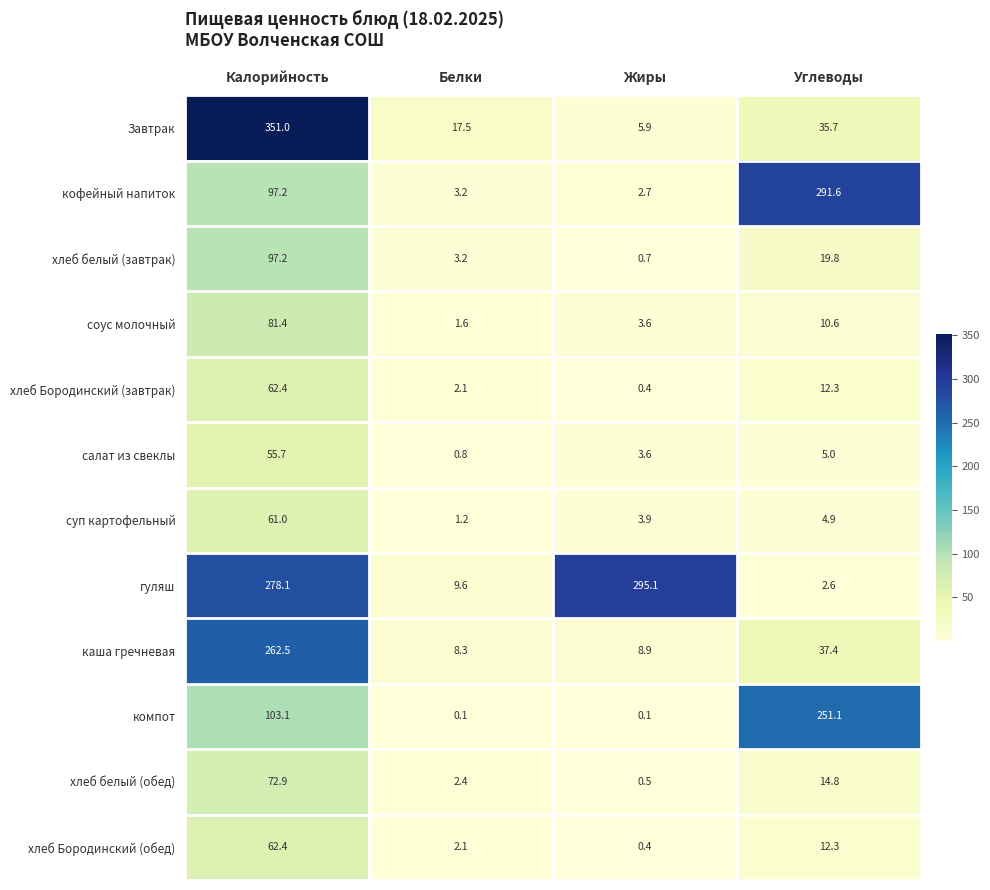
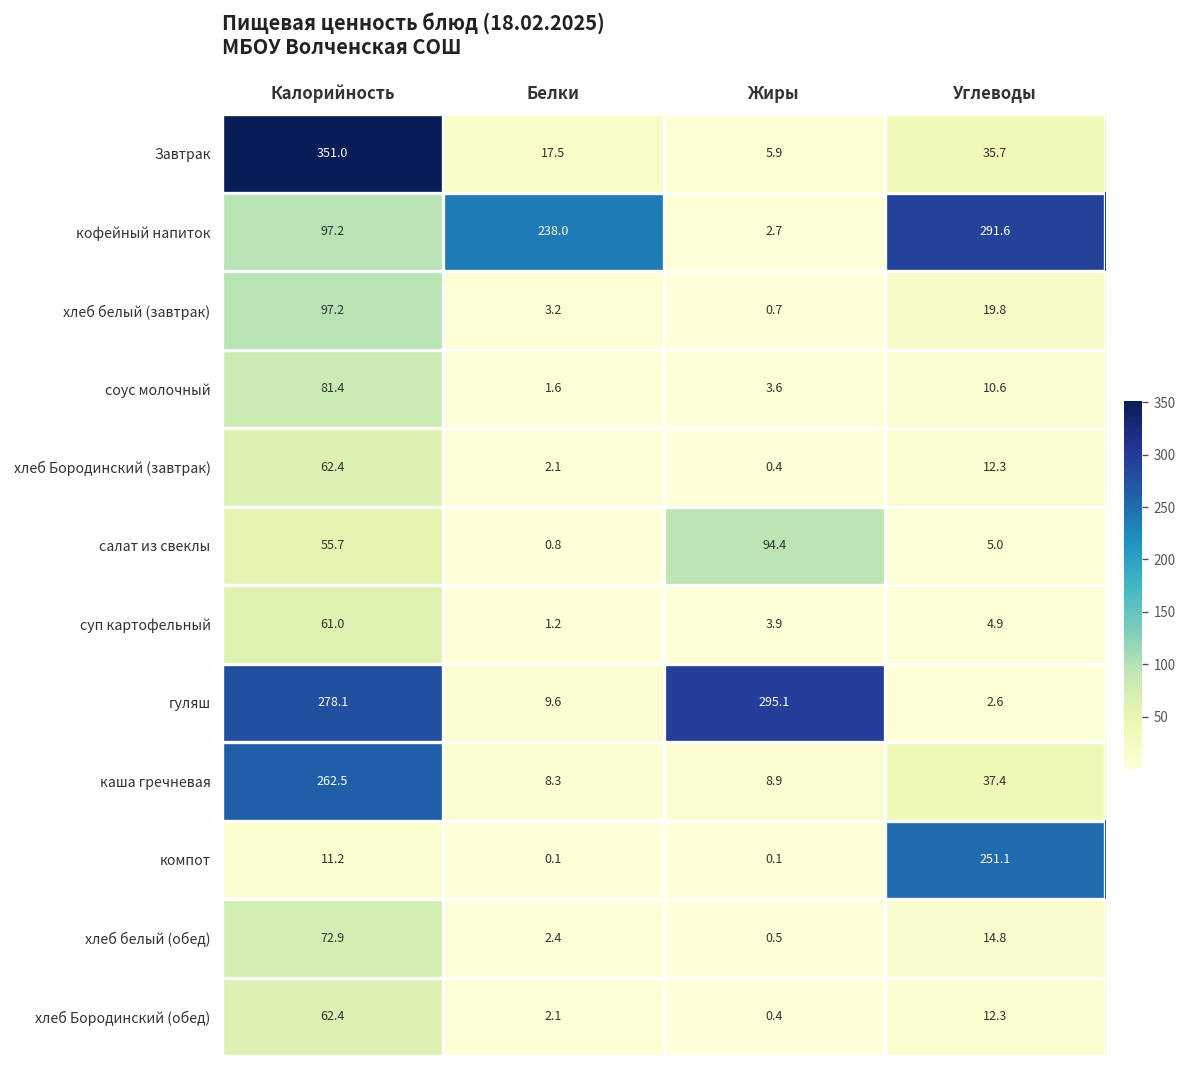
  {
    "Завтрак": {
      "Калорийность": 351.0,
      "Белки": 17.5,
      "Жиры": 5.9,
      "Углеводы": 35.7
    },
    "кофейный напиток": {
      "Калорийность": 97.2,
-     "Белки": 3.2,
+     "Белки": 238.0,
      "Жиры": 2.7,
      "Углеводы": 291.6
    },
    "хлеб белый (завтрак)": {
      "Калорийность": 97.2,
      "Белки": 3.2,
      "Жиры": 0.7,
      "Углеводы": 19.8
    },
    "соус молочный": {
      "Калорийность": 81.4,
      "Белки": 1.6,
      "Жиры": 3.6,
      "Углеводы": 10.6
    },
    "хлеб Бородинский (завтрак)": {
      "Калорийность": 62.4,
      "Белки": 2.1,
      "Жиры": 0.4,
      "Углеводы": 12.3
    },
    "салат из свеклы": {
      "Калорийность": 55.7,
      "Белки": 0.8,
-     "Жиры": 3.6,
+     "Жиры": 94.4,
      "Углеводы": 5.0
    },
    "суп картофельный": {
      "Калорийность": 61.0,
      "Белки": 1.2,
      "Жиры": 3.9,
      "Углеводы": 4.9
    },
    "гуляш": {
      "Калорийность": 278.1,
      "Белки": 9.6,
      "Жиры": 295.1,
      "Углеводы": 2.6
    },
    "каша гречневая": {
      "Калорийность": 262.5,
      "Белки": 8.3,
      "Жиры": 8.9,
      "Углеводы": 37.4
    },
    "компот": {
-     "Калорийность": 103.1,
+     "Калорийность": 11.2,
      "Белки": 0.1,
      "Жиры": 0.1,
      "Углеводы": 251.1
    },
    "хлеб белый (обед)": {
      "Калорийность": 72.9,
      "Белки": 2.4,
      "Жиры": 0.5,
      "Углеводы": 14.8
    },
    "хлеб Бородинский (обед)": {
      "Калорийность": 62.4,
      "Белки": 2.1,
      "Жиры": 0.4,
      "Углеводы": 12.3
    }
  }
